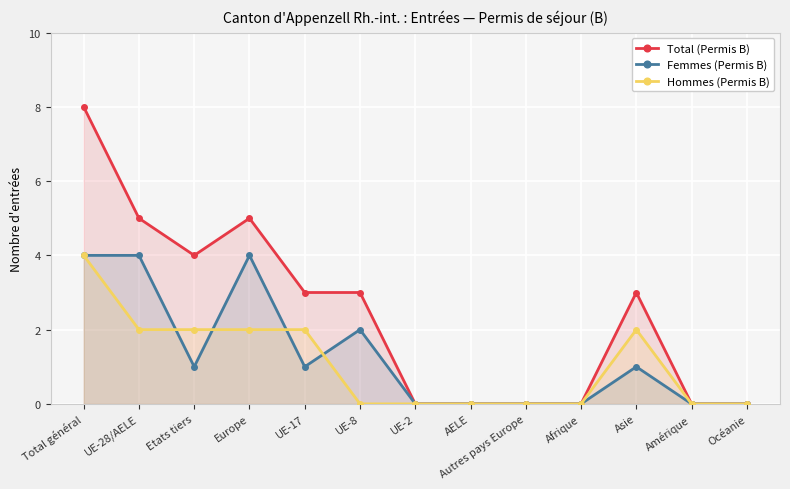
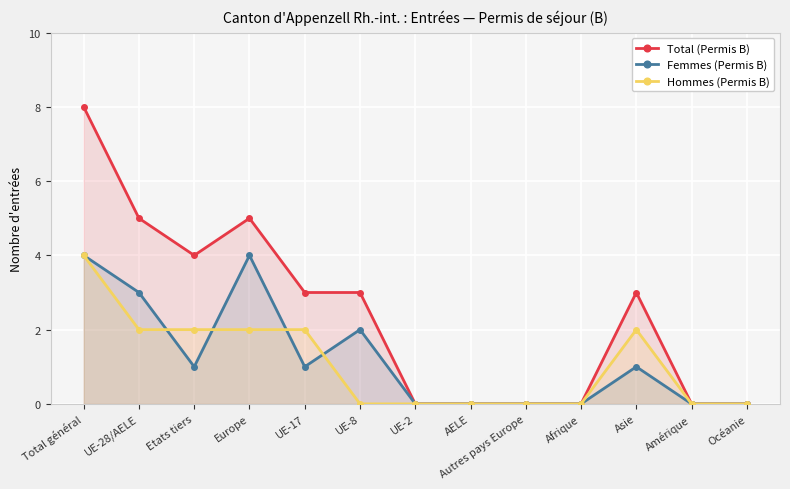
  {
    "Total (Permis B)": {
      "Total général": 8,
      "UE-28/AELE": 5,
      "Etats tiers": 4,
      "Europe": 5,
      "UE-17": 3,
      "UE-8": 3,
      "Asie": 3
    },
    "Femmes (Permis B)": {
-     "UE-28/AELE": 4,
+     "UE-28/AELE": 3,
      "Etats tiers": 1,
      "Europe": 4,
      "UE-17": 1,
      "UE-8": 2,
      "Asie": 1
    },
    "Hommes (Permis B)": {
      "UE-28/AELE": 2,
      "Etats tiers": 2,
      "Europe": 2,
      "UE-17": 2,
      "UE-8": 0,
      "Asie": 2
    }
  }
